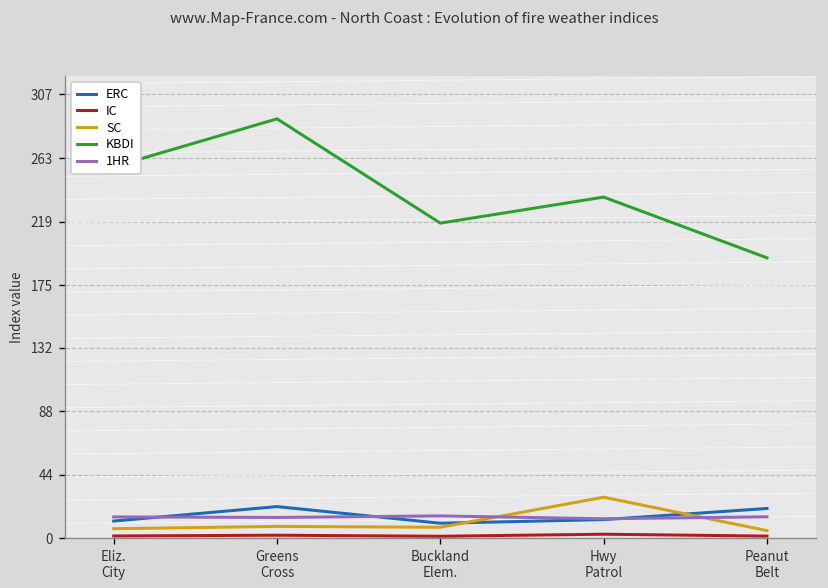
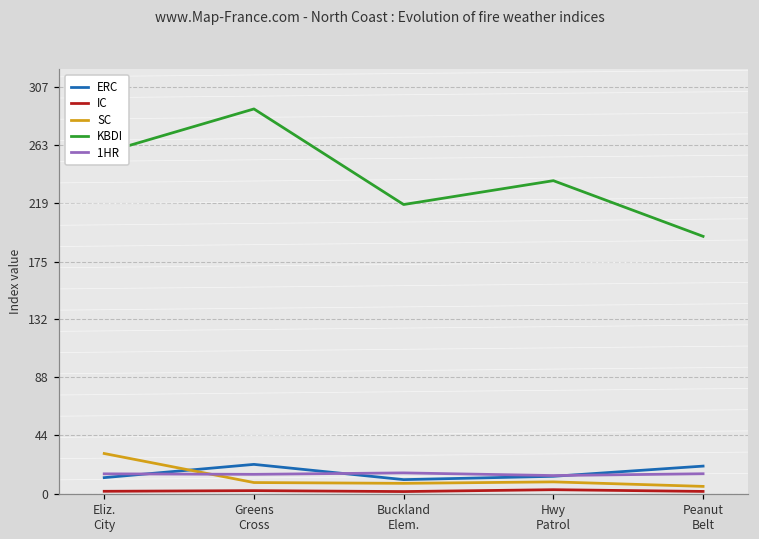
  {
    "ERC": {
      "Eliz. City": 12,
      "Greens Cross": 22,
      "Buckland Elem.": 11,
      "Peanut Belt": 21
    },
    "IC": {
      "Eliz. City": 2,
      "Greens Cross": 2,
      "Buckland Elem.": 2,
      "Hwy Patrol": 3,
      "Peanut Belt": 2
    },
    "SC": {
-     "Eliz. City": 7,
+     "Eliz. City": 30,
      "Greens Cross": 8,
      "Buckland Elem.": 8,
-     "Hwy Patrol": 29,
+     "Hwy Patrol": 9,
      "Peanut Belt": 5
    },
    "KBDI": {
      "Greens Cross": 290,
      "Buckland Elem.": 218,
      "Hwy Patrol": 236,
      "Peanut Belt": 194
    },
    "1HR": {
      "Eliz. City": 15,
      "Greens Cross": 14,
      "Buckland Elem.": 16,
      "Peanut Belt": 15
    }
  }
